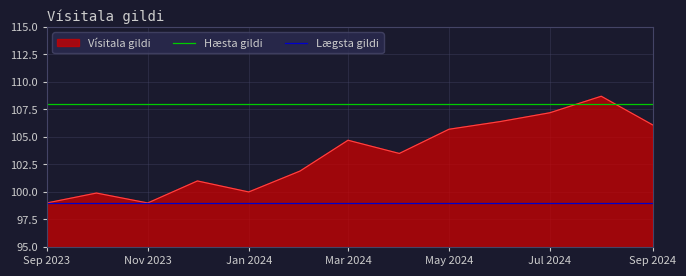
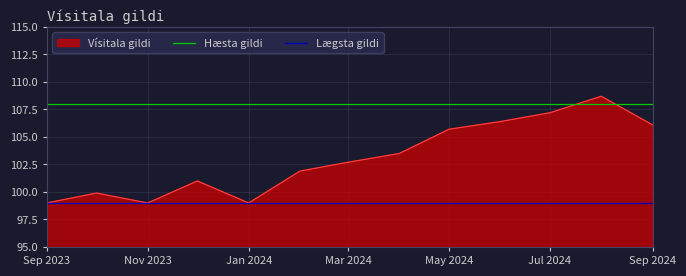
  {
    "Sep 2023": 99.0,
    "Nov 2023": 99.0,
-   "Jan 2024": 100,
-   "Mar 2024": 104.7,
+   "Jan 2024": 99,
+   "Mar 2024": 102.7,
    "May 2024": 105.7,
    "Jul 2024": 107.2,
    "Sep 2024": 106.1
  }
